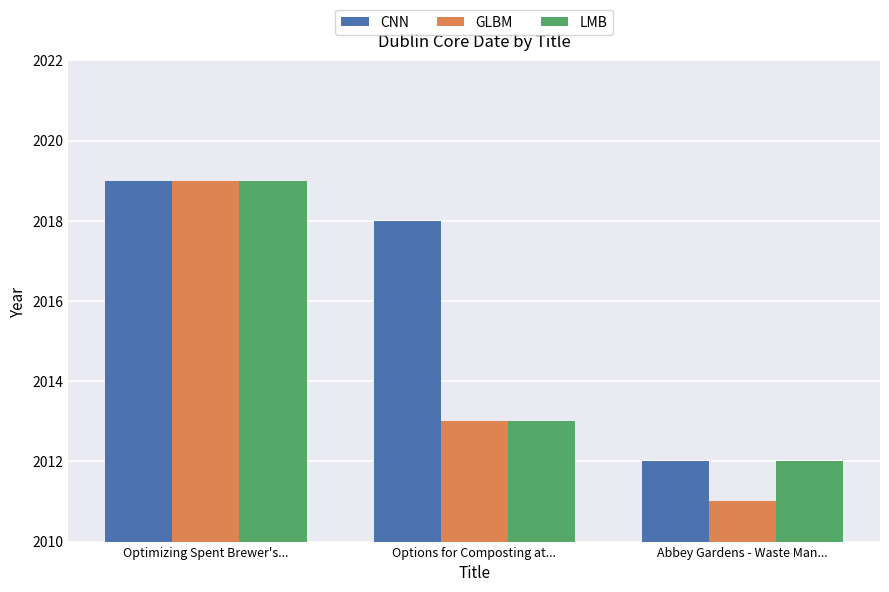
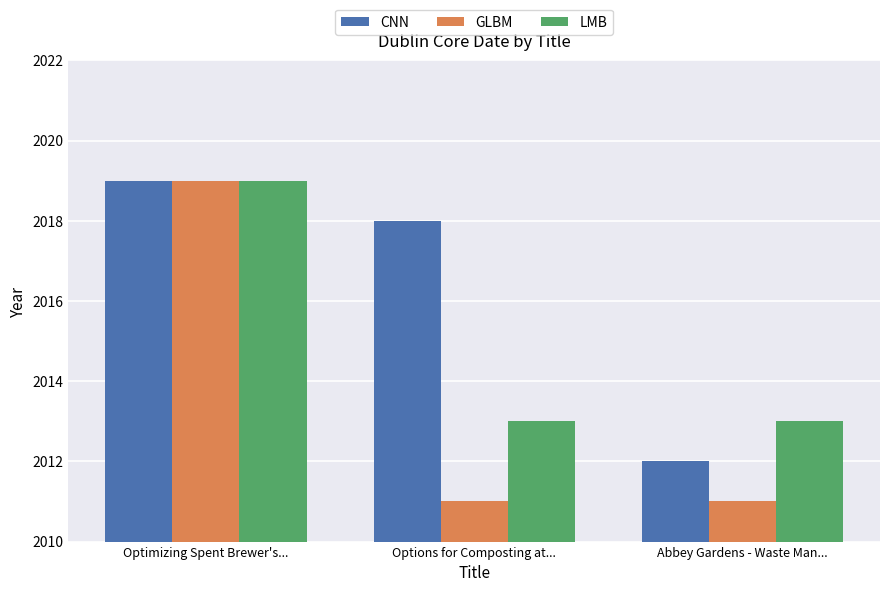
  {
    "CNN": {
      "Optimizing Spent Brewer's...": 2019,
      "Options for Composting at...": 2018,
      "Abbey Gardens - Waste Man...": 2012
    },
    "GLBM": {
      "Optimizing Spent Brewer's...": 2019,
-     "Options for Composting at...": 2013,
+     "Options for Composting at...": 2011,
      "Abbey Gardens - Waste Man...": 2011
    },
    "LMB": {
      "Optimizing Spent Brewer's...": 2019,
      "Options for Composting at...": 2013,
-     "Abbey Gardens - Waste Man...": 2012
+     "Abbey Gardens - Waste Man...": 2013
    }
  }
